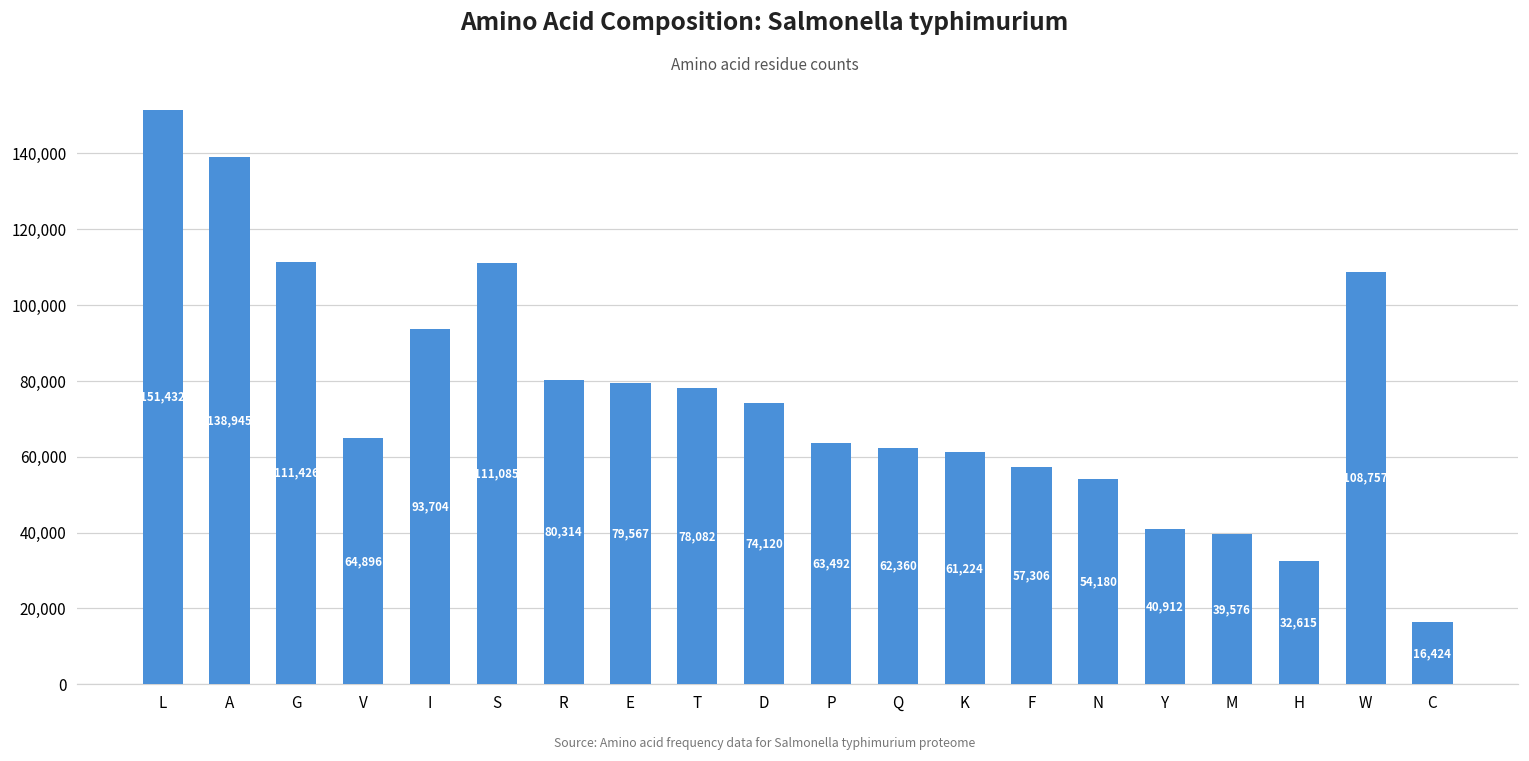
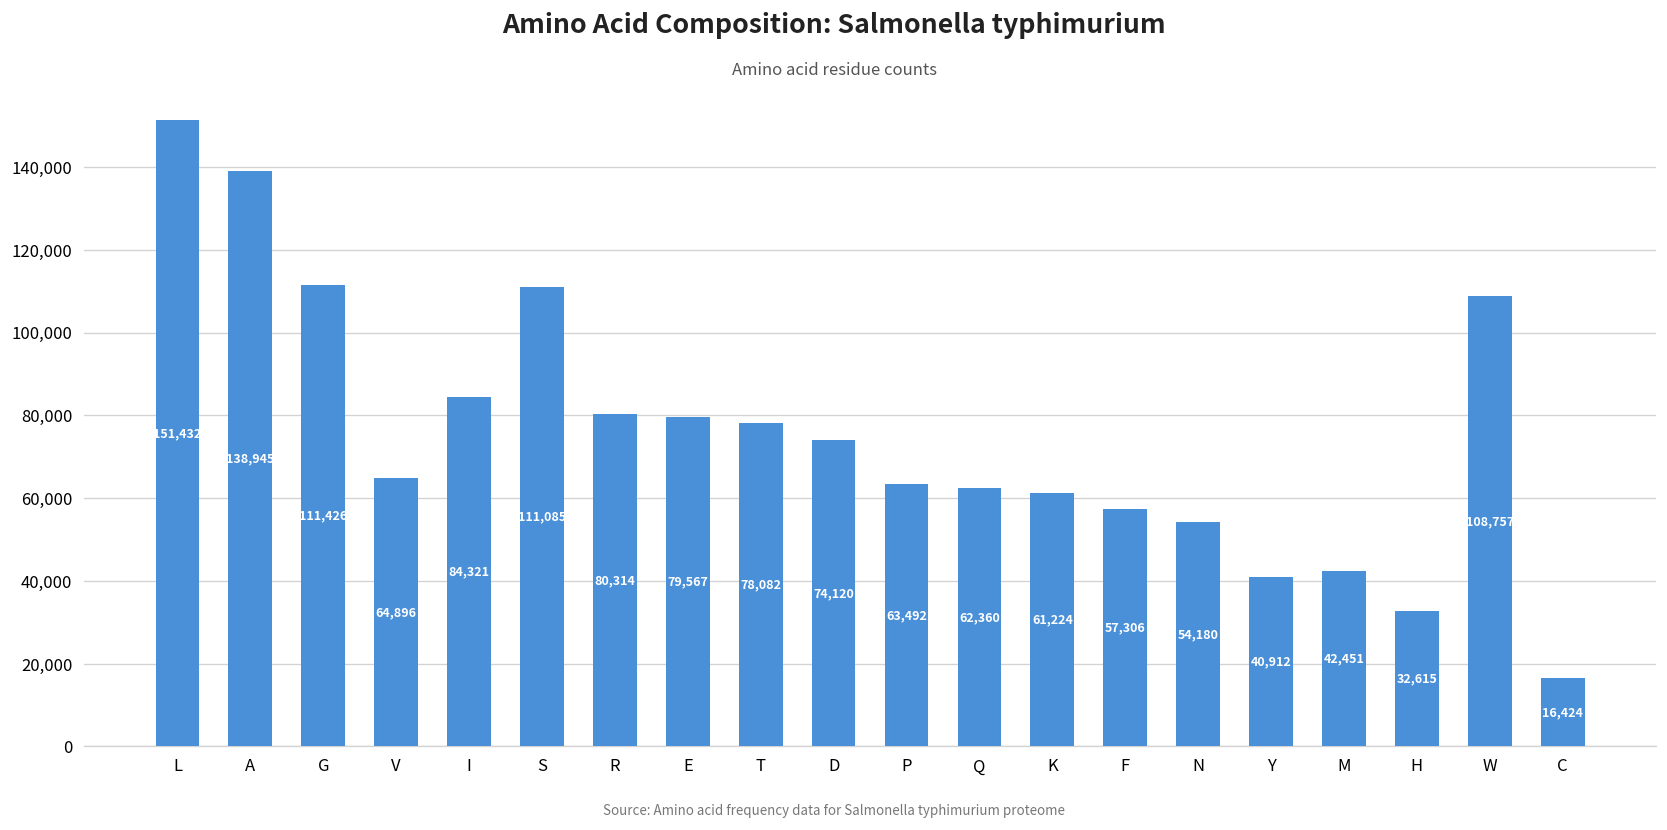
  {
    "L": "151,432",
    "A": "138,945",
    "G": "111,426",
    "V": "64,896",
-   "I": "93,704",
+   "I": "84,321",
    "S": "111,085",
    "R": "80,314",
    "E": "79,567",
    "T": "78,082",
    "D": "74,120",
    "P": "63,492",
    "Q": "62,360",
    "K": "61,224",
    "F": "57,306",
    "N": "54,180",
    "Y": "40,912",
-   "M": "39,576",
+   "M": "42,451",
    "H": "32,615",
    "W": "108,757",
    "C": "16,424"
  }
